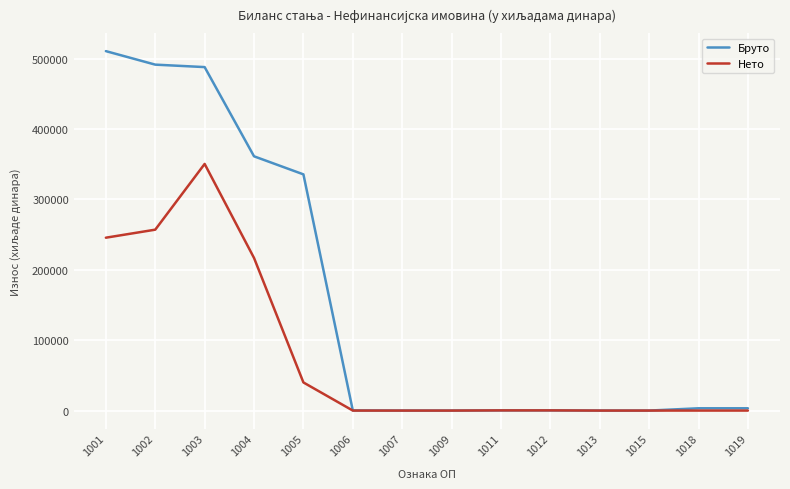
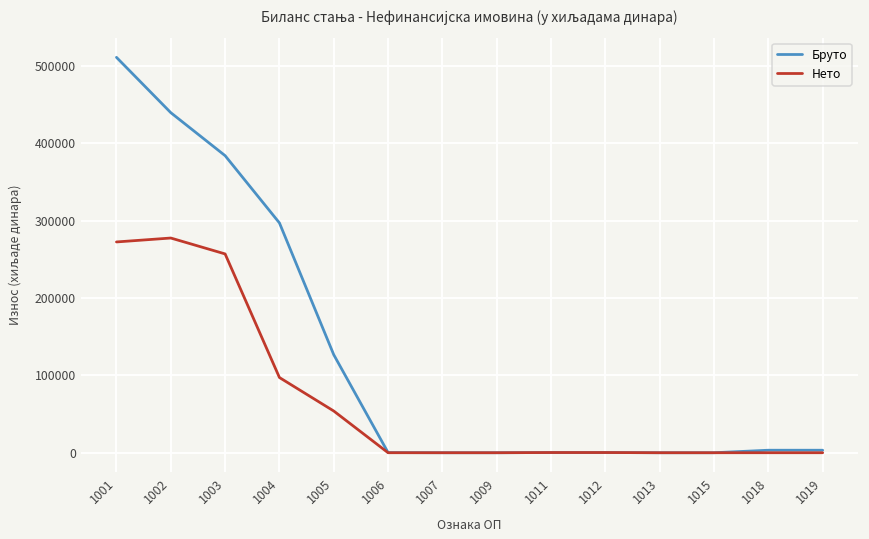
  {
    "Бруто": {
      "1001": 510000,
-     "1002": 490000,
-     "1003": 490000,
-     "1004": 360000,
-     "1005": 340000
+     "1002": 440000,
+     "1003": 380000,
+     "1004": 300000,
+     "1005": 130000
    },
    "Нето": {
-     "1001": 250000,
-     "1002": 260000,
-     "1003": 350000,
-     "1004": 220000,
-     "1005": 40000
+     "1001": 270000,
+     "1002": 280000,
+     "1003": 260000,
+     "1004": 100000,
+     "1005": 50000
    }
  }
